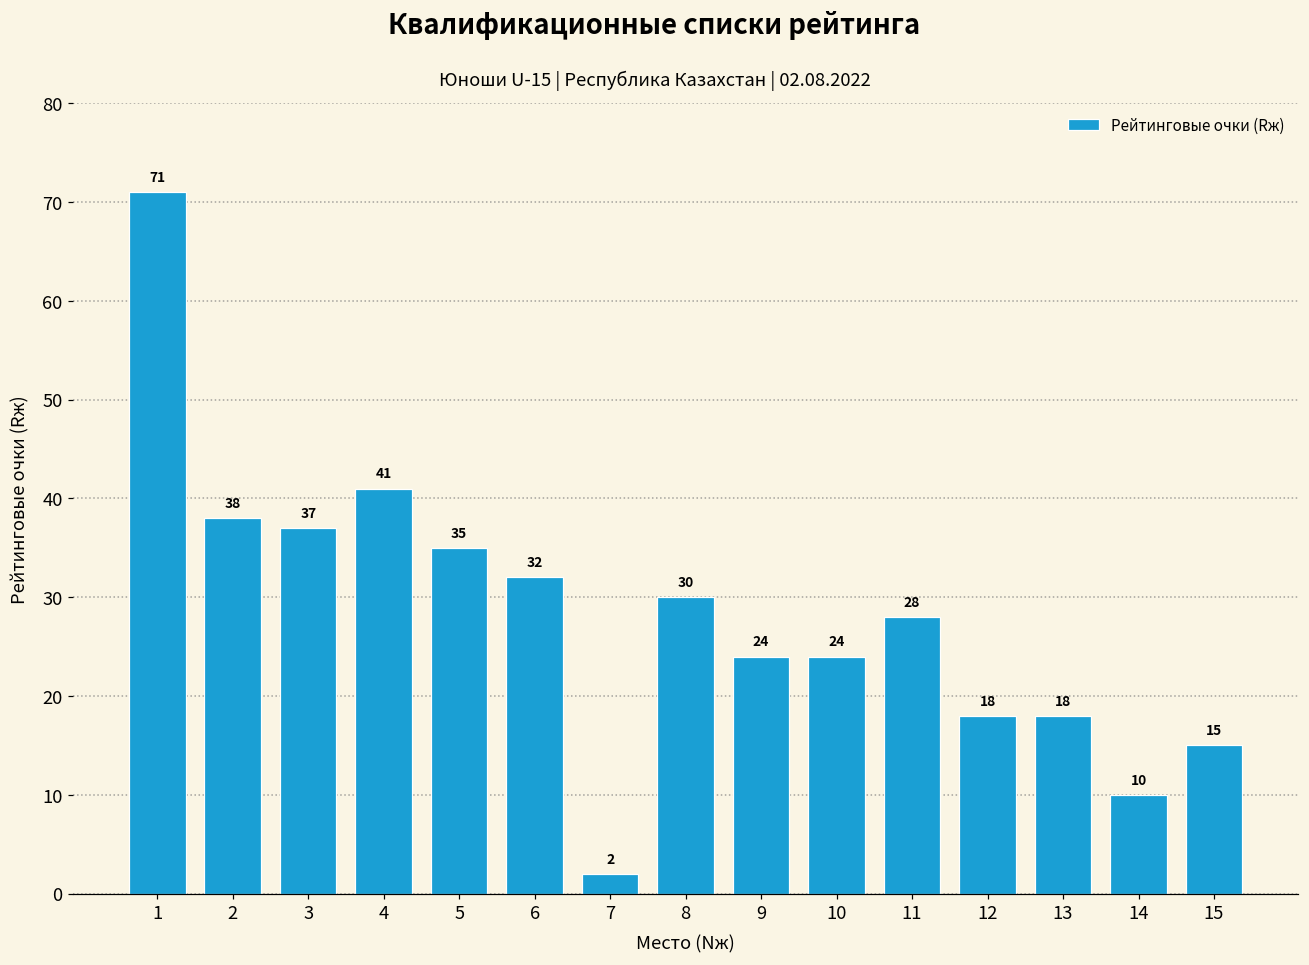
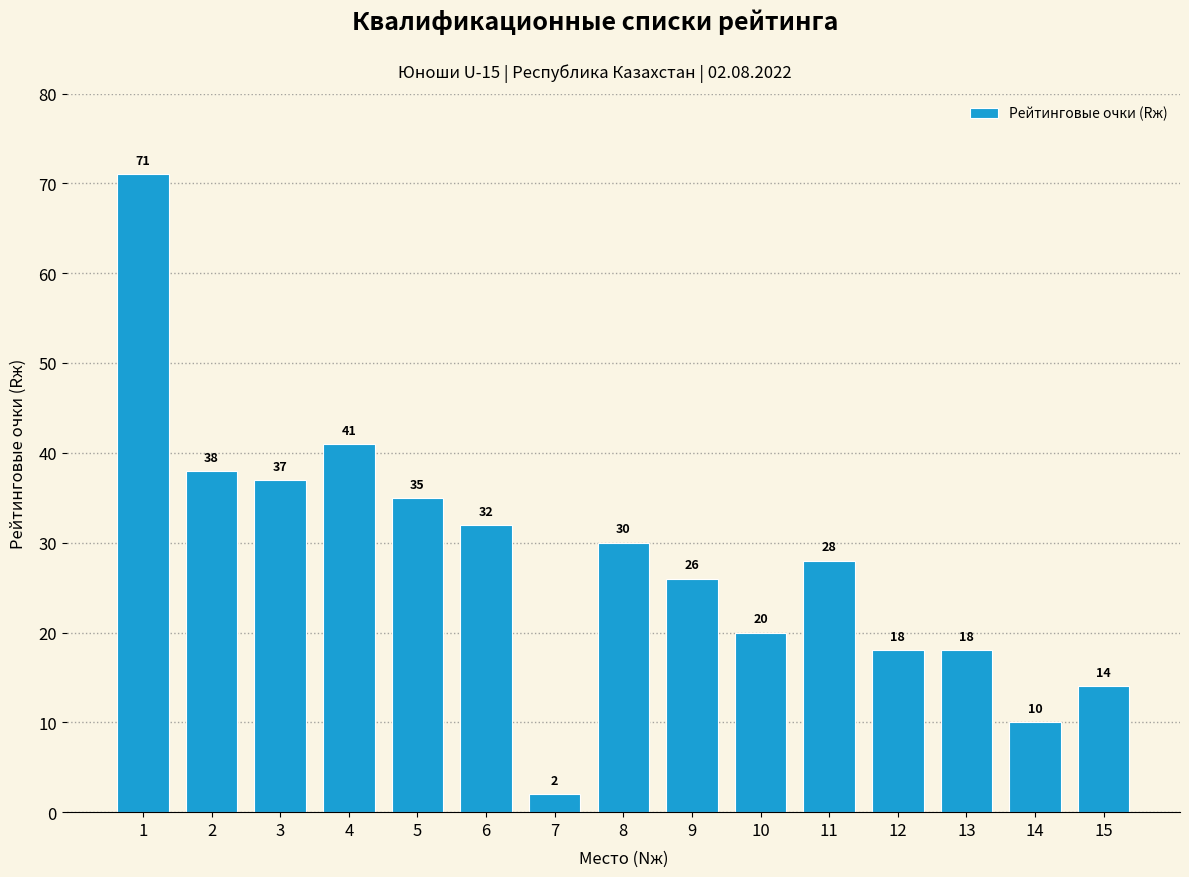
  {
    "1": 71,
    "2": 38,
    "3": 37,
    "4": 41,
    "5": 35,
    "6": 32,
    "7": 2,
    "8": 30,
-   "9": 24,
-   "10": 24,
+   "9": 26,
+   "10": 20,
    "11": 28,
    "12": 18,
    "13": 18,
    "14": 10,
-   "15": 15
+   "15": 14
  }
